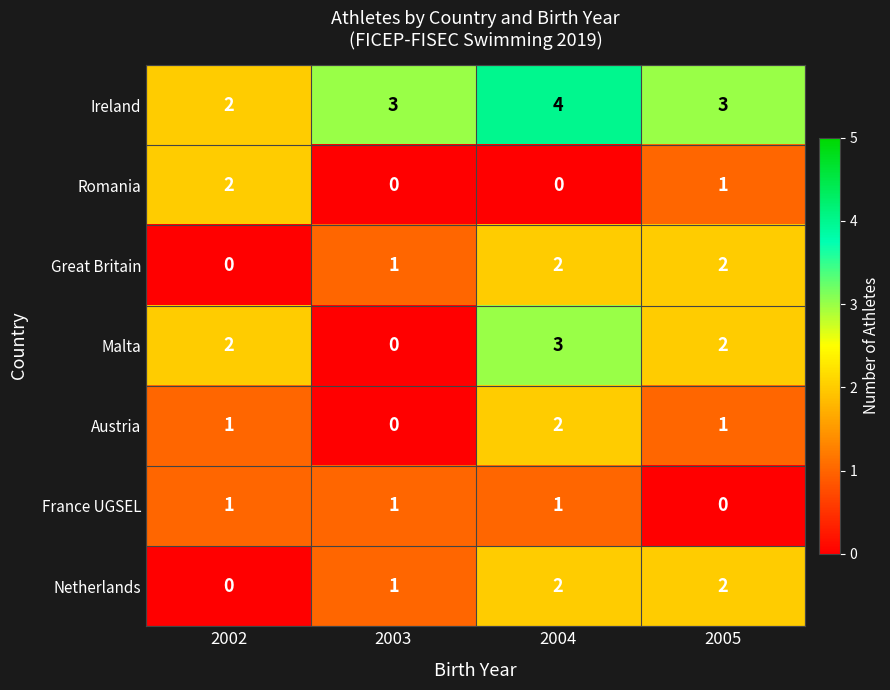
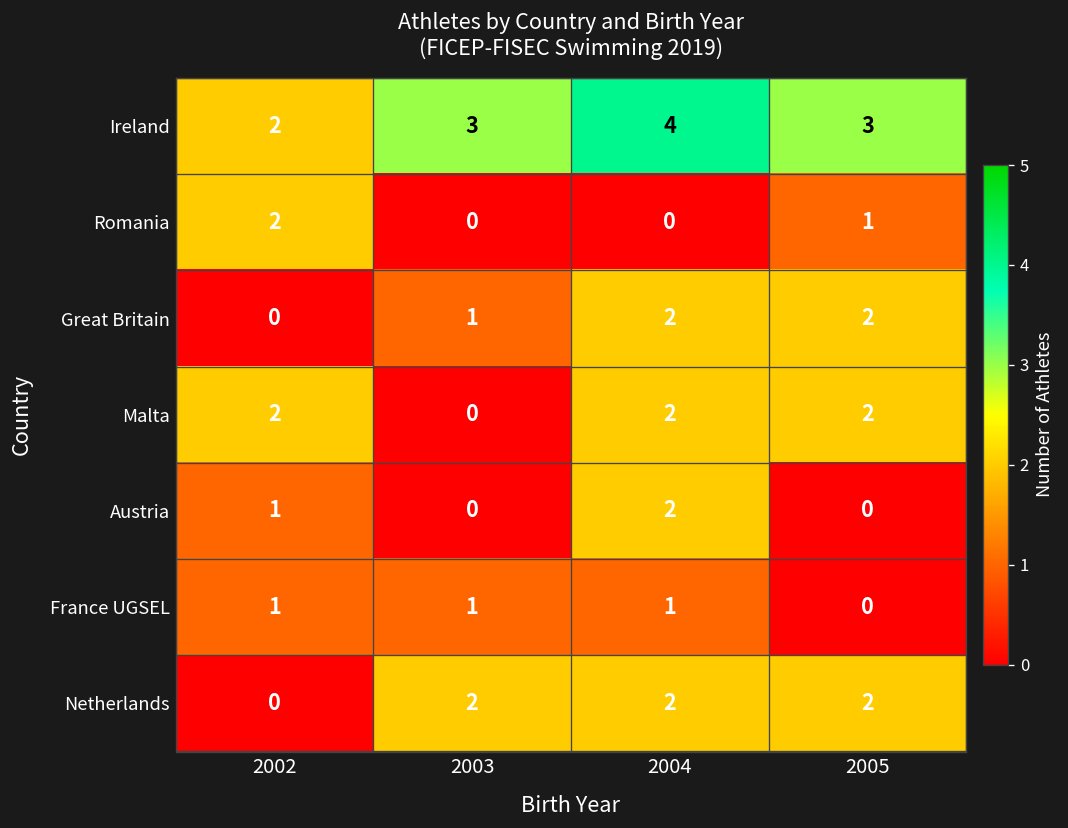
  {
    "Ireland": {
      "2002": 2,
      "2003": 3,
      "2004": 4,
      "2005": 3
    },
    "Romania": {
      "2002": 2,
      "2003": 0,
      "2004": 0,
      "2005": 1
    },
    "Great Britain": {
      "2002": 0,
      "2003": 1,
      "2004": 2,
      "2005": 2
    },
    "Malta": {
      "2002": 2,
      "2003": 0,
-     "2004": 3,
+     "2004": 2,
      "2005": 2
    },
    "Austria": {
      "2002": 1,
      "2003": 0,
      "2004": 2,
-     "2005": 1
+     "2005": 0
    },
    "France UGSEL": {
      "2002": 1,
      "2003": 1,
      "2004": 1,
      "2005": 0
    },
    "Netherlands": {
      "2002": 0,
-     "2003": 1,
+     "2003": 2,
      "2004": 2,
      "2005": 2
    }
  }
